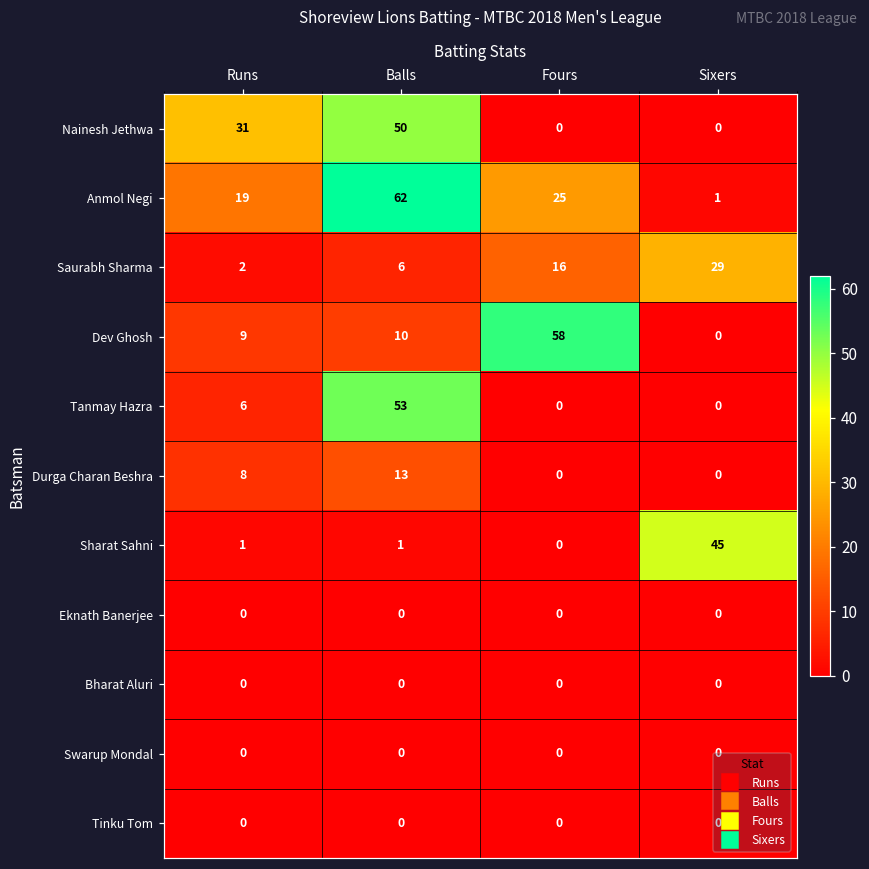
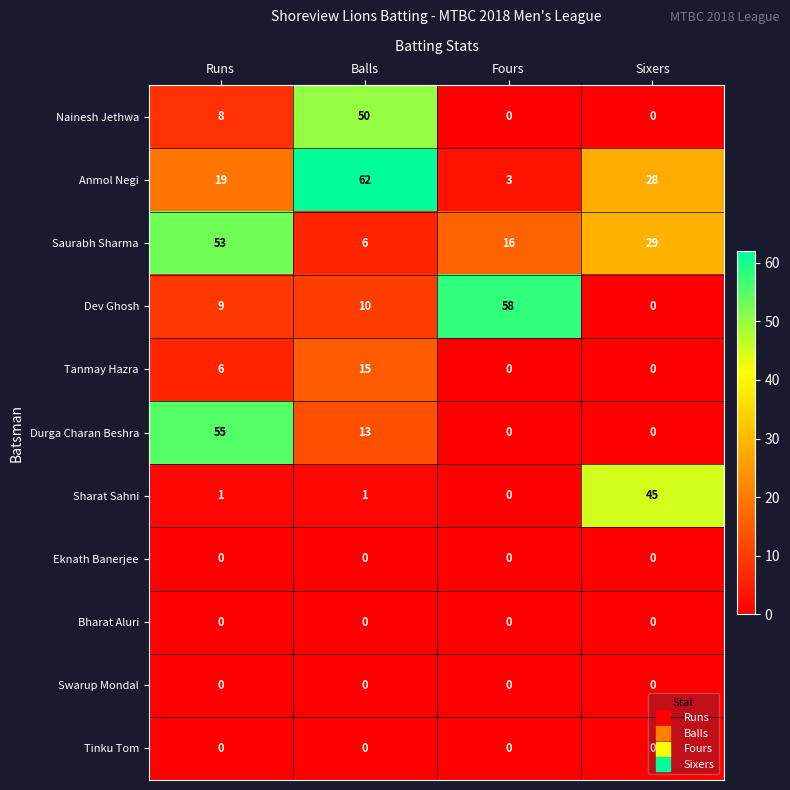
  {
    "Nainesh Jethwa": {
-     "Runs": 31,
+     "Runs": 8,
      "Balls": 50,
      "Fours": 0,
      "Sixers": 0
    },
    "Anmol Negi": {
      "Runs": 19,
      "Balls": 62,
-     "Fours": 25,
-     "Sixers": 1
+     "Fours": 3,
+     "Sixers": 28
    },
    "Saurabh Sharma": {
-     "Runs": 2,
+     "Runs": 53,
      "Balls": 6,
      "Fours": 16,
      "Sixers": 29
    },
    "Dev Ghosh": {
      "Runs": 9,
      "Balls": 10,
      "Fours": 58,
      "Sixers": 0
    },
    "Tanmay Hazra": {
      "Runs": 6,
-     "Balls": 53,
+     "Balls": 15,
      "Fours": 0,
      "Sixers": 0
    },
    "Durga Charan Beshra": {
-     "Runs": 8,
+     "Runs": 55,
      "Balls": 13,
      "Fours": 0,
      "Sixers": 0
    },
    "Sharat Sahni": {
      "Runs": 1,
      "Balls": 1,
      "Fours": 0,
      "Sixers": 45
    },
    "Eknath Banerjee": {
      "Runs": 0,
      "Balls": 0,
      "Fours": 0,
      "Sixers": 0
    },
    "Bharat Aluri": {
      "Runs": 0,
      "Balls": 0,
      "Fours": 0,
      "Sixers": 0
    },
    "Swarup Mondal": {
      "Runs": 0,
      "Balls": 0,
      "Fours": 0,
      "Sixers": 0
    },
    "Tinku Tom": {
      "Runs": 0,
      "Balls": 0,
      "Fours": 0
    }
  }
